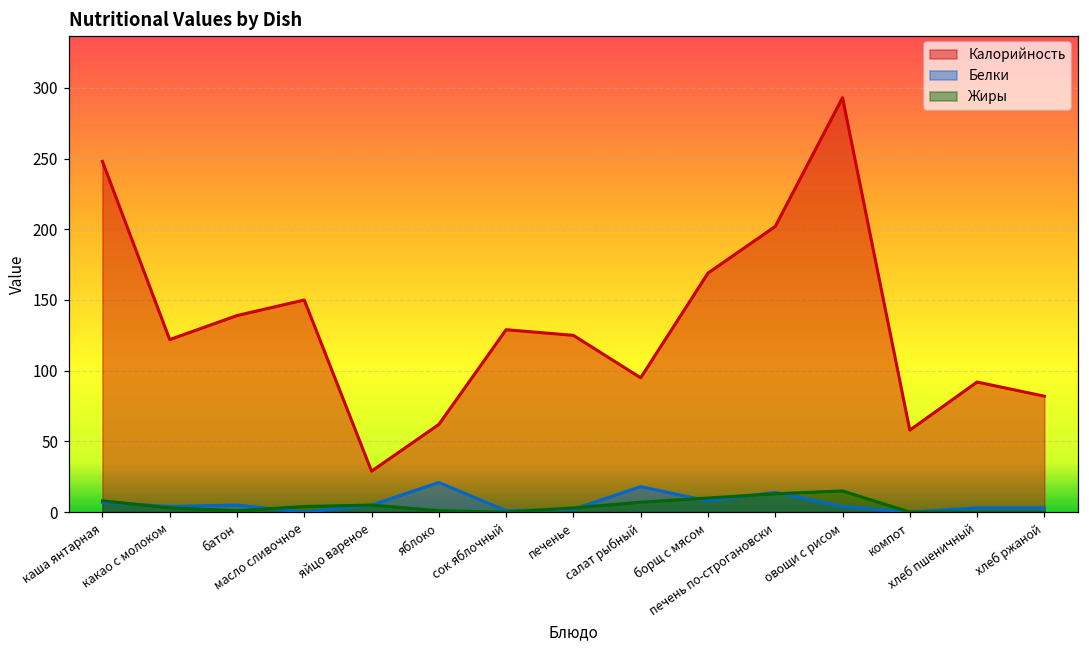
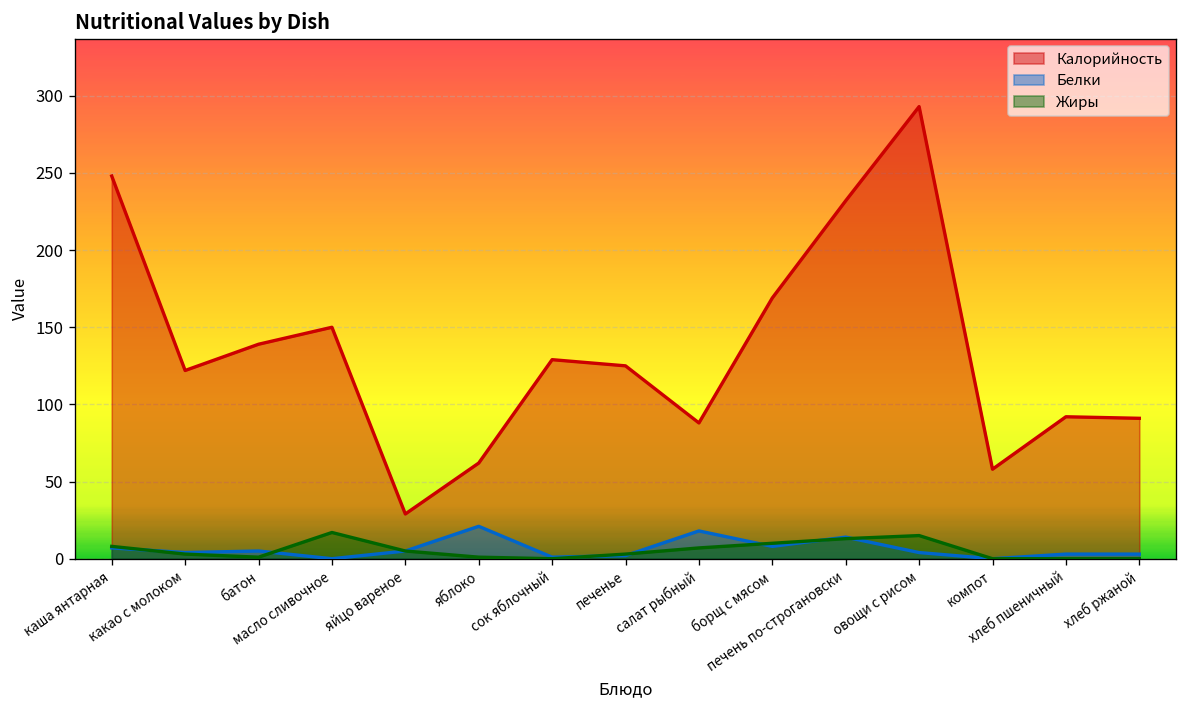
  {
    "Калорийность": {
      "каша янтарная": 248,
      "какао с молоком": 122,
      "батон": 139,
      "масло сливочное": 150,
      "яйцо вареное": 29,
      "яблоко": 62,
      "сок яблочный": 129,
      "печенье": 125,
-     "салат рыбный": 95,
+     "салат рыбный": 88,
      "борщ с мясом": 169,
-     "печень по-строгановски": 202,
+     "печень по-строгановски": 232,
      "овощи с рисом": 293,
      "компот": 58,
      "хлеб пшеничный": 92,
-     "хлеб ржаной": 82
+     "хлеб ржаной": 91
    },
    "Белки": {
      "батон": 5,
      "масло сливочное": 0,
      "яблоко": 21,
      "салат рыбный": 18,
      "борщ с мясом": 8,
      "овощи с рисом": 4,
      "хлеб пшеничный": 3,
      "хлеб ржаной": 3
    },
    "Жиры": {
      "батон": 1,
-     "масло сливочное": 4,
+     "масло сливочное": 17,
      "яблоко": 1,
      "салат рыбный": 7,
      "борщ с мясом": 10,
      "овощи с рисом": 15,
      "хлеб пшеничный": 0,
      "хлеб ржаной": 0
    }
  }
